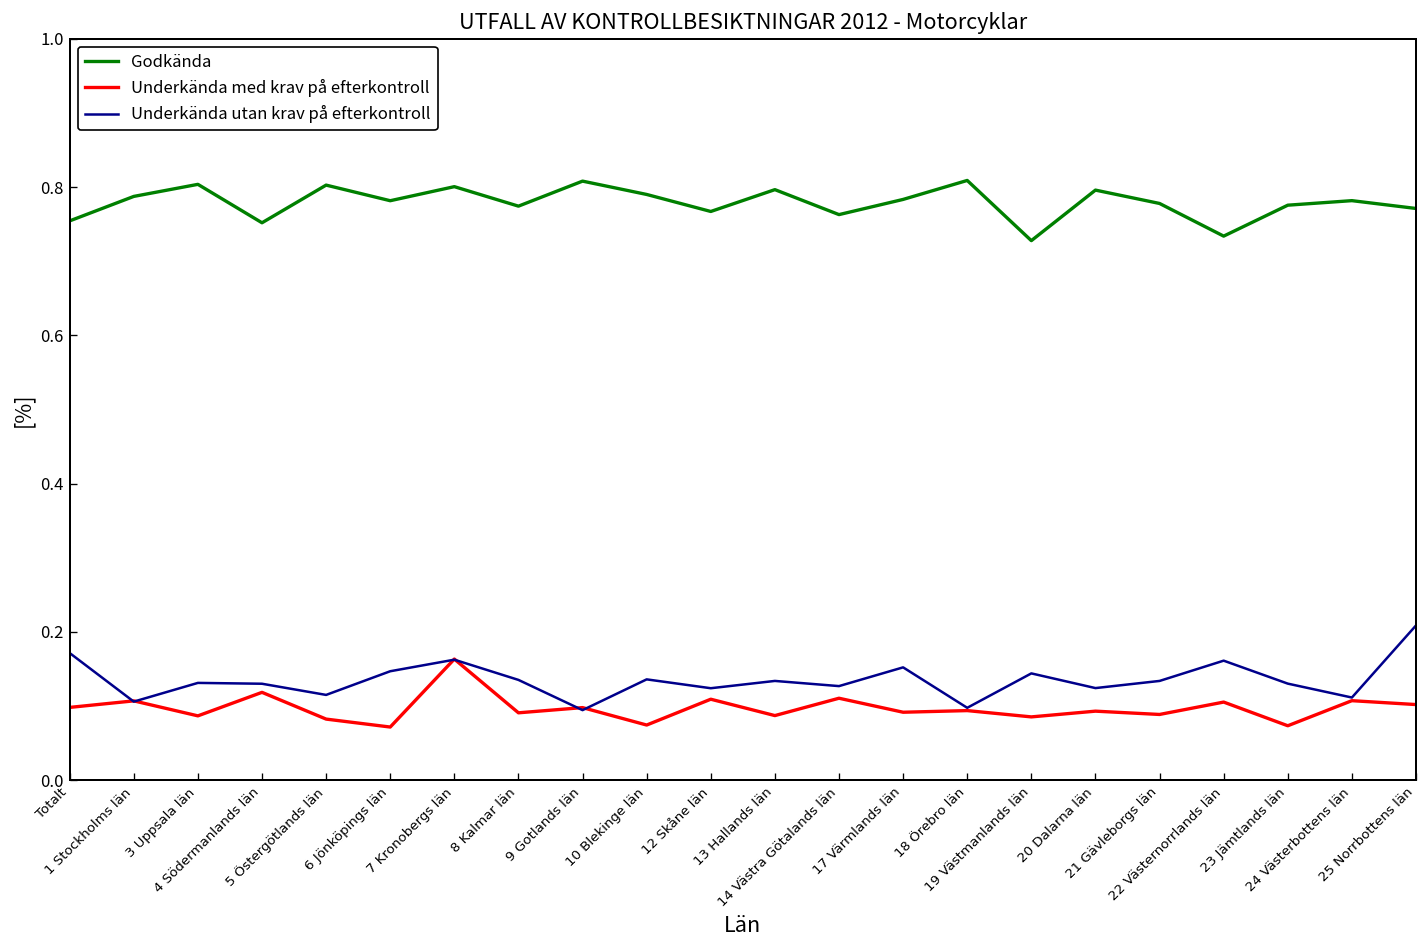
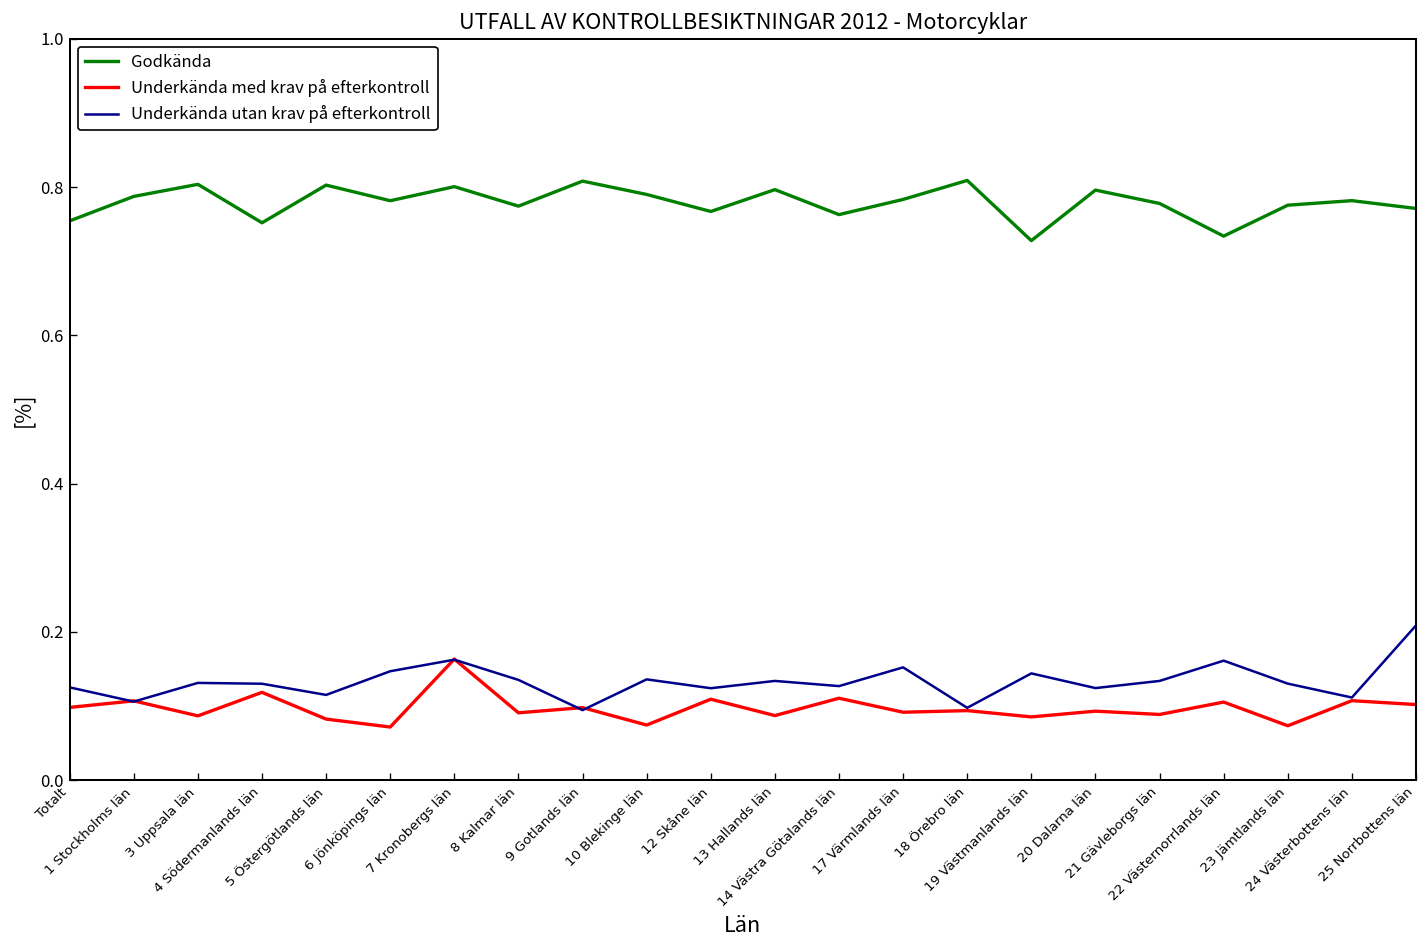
  {
    "Godkända": {
      "Totalt": 0.75,
      "1 Stockholms län": 0.79,
      "3 Uppsala län": 0.80,
      "4 Södermanlands län": 0.75,
      "5 Östergötlands län": 0.80,
      "6 Jönköpings län": 0.78,
      "7 Kronobergs län": 0.80,
      "8 Kalmar län": 0.77,
      "9 Gotlands län": 0.81,
      "10 Blekinge län": 0.79,
      "12 Skåne län": 0.77,
      "13 Hallands län": 0.80,
      "14 Västra Götalands län": 0.76,
      "17 Värmlands län": 0.78,
      "18 Örebro län": 0.81,
      "19 Västmanlands län": 0.73,
      "20 Dalarna län": 0.80,
      "21 Gävleborgs län": 0.78,
      "22 Västernorrlands län": 0.73,
      "23 Jämtlands län": 0.78,
      "24 Västerbottens län": 0.78,
      "25 Norrbottens län": 0.77
    },
    "Underkända med krav på efterkontroll": {
      "Totalt": 0.10,
      "3 Uppsala län": 0.09,
      "4 Södermanlands län": 0.12,
      "5 Östergötlands län": 0.08,
      "6 Jönköpings län": 0.07,
      "8 Kalmar län": 0.09,
      "10 Blekinge län": 0.07,
      "12 Skåne län": 0.11,
      "13 Hallands län": 0.09,
      "14 Västra Götalands län": 0.11,
      "17 Värmlands län": 0.09,
      "19 Västmanlands län": 0.09,
      "20 Dalarna län": 0.09,
      "21 Gävleborgs län": 0.09,
      "22 Västernorrlands län": 0.11,
      "23 Jämtlands län": 0.07,
      "24 Västerbottens län": 0.11,
      "25 Norrbottens län": 0.10
    },
    "Underkända utan krav på efterkontroll": {
-     "Totalt": 0.17,
+     "Totalt": 0.13,
      "3 Uppsala län": 0.13,
      "4 Södermanlands län": 0.13,
      "5 Östergötlands län": 0.11,
      "6 Jönköpings län": 0.15,
      "8 Kalmar län": 0.14,
      "10 Blekinge län": 0.14,
      "12 Skåne län": 0.12,
      "13 Hallands län": 0.13,
      "14 Västra Götalands län": 0.13,
      "17 Värmlands län": 0.15,
      "19 Västmanlands län": 0.14,
      "20 Dalarna län": 0.12,
      "21 Gävleborgs län": 0.13,
      "22 Västernorrlands län": 0.16,
      "23 Jämtlands län": 0.13,
      "24 Västerbottens län": 0.11,
      "25 Norrbottens län": 0.21
    }
  }
